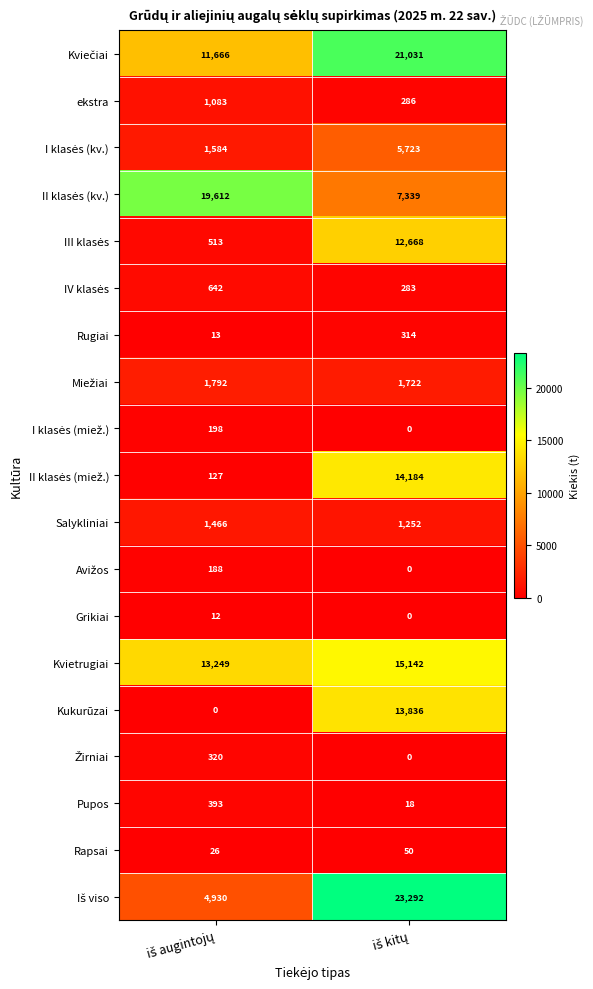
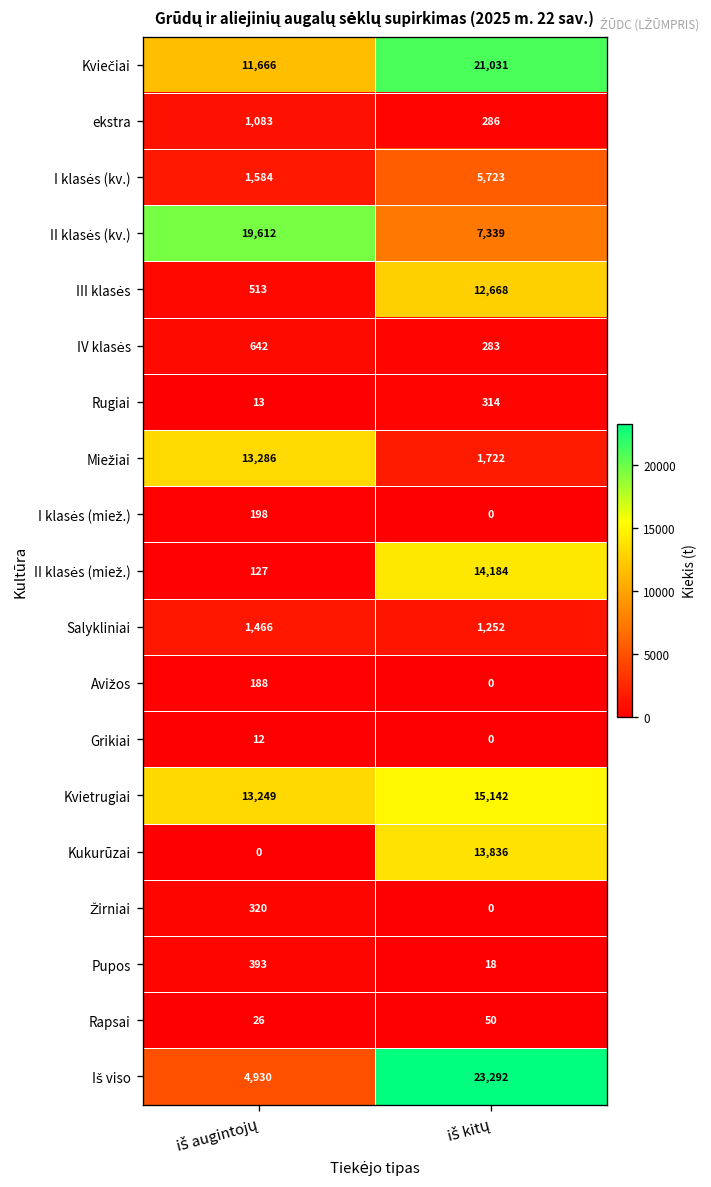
  {
    "Kviečiai": {
      "iš augintojų": "11,666",
      "iš kitų": "21,031"
    },
    "ekstra": {
      "iš augintojų": "1,083",
      "iš kitų": "286"
    },
    "I klasės (kv.)": {
      "iš augintojų": "1,584",
      "iš kitų": "5,723"
    },
    "II klasės (kv.)": {
      "iš augintojų": "19,612",
      "iš kitų": "7,339"
    },
    "III klasės": {
      "iš augintojų": "513",
      "iš kitų": "12,668"
    },
    "IV klasės": {
      "iš augintojų": "642",
      "iš kitų": "283"
    },
    "Rugiai": {
      "iš augintojų": "13",
      "iš kitų": "314"
    },
    "Miežiai": {
-     "iš augintojų": "1,792",
+     "iš augintojų": "13,286",
      "iš kitų": "1,722"
    },
    "I klasės (miež.)": {
      "iš augintojų": "198",
      "iš kitų": "0"
    },
    "II klasės (miež.)": {
      "iš augintojų": "127",
      "iš kitų": "14,184"
    },
    "Salykliniai": {
      "iš augintojų": "1,466",
      "iš kitų": "1,252"
    },
    "Avižos": {
      "iš augintojų": "188",
      "iš kitų": "0"
    },
    "Grikiai": {
      "iš augintojų": "12",
      "iš kitų": "0"
    },
    "Kvietrugiai": {
      "iš augintojų": "13,249",
      "iš kitų": "15,142"
    },
    "Kukurūzai": {
      "iš augintojų": "0",
      "iš kitų": "13,836"
    },
    "Žirniai": {
      "iš augintojų": "320",
      "iš kitų": "0"
    },
    "Pupos": {
      "iš augintojų": "393",
      "iš kitų": "18"
    },
    "Rapsai": {
      "iš augintojų": "26",
      "iš kitų": "50"
    },
    "Iš viso": {
      "iš augintojų": "4,930",
      "iš kitų": "23,292"
    }
  }
